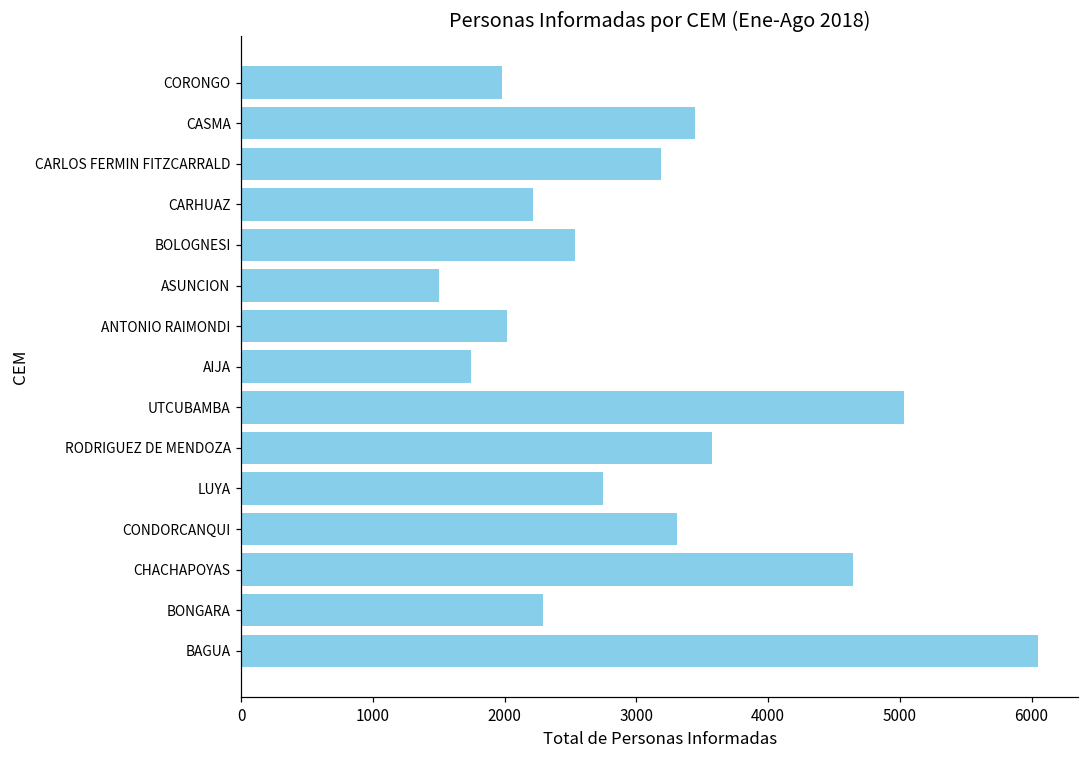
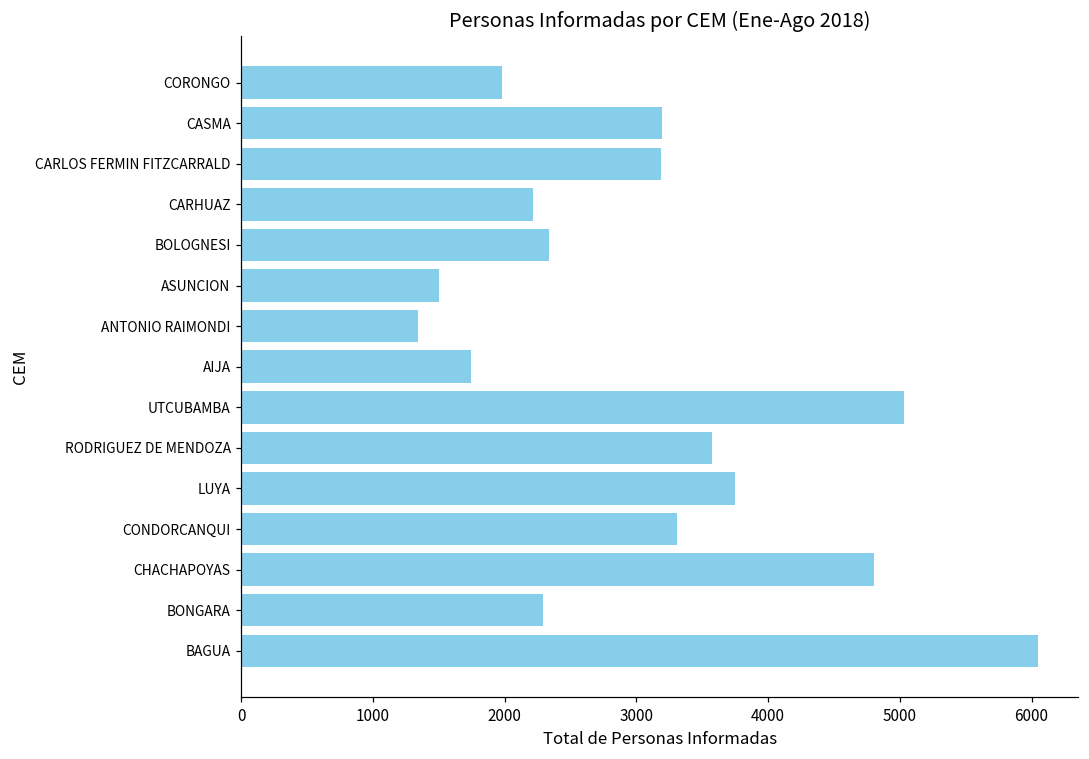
  {
    "CORONGO": 1980,
-   "CASMA": 3440,
+   "CASMA": 3200,
    "CARLOS FERMIN FITZCARRALD": 3190,
    "CARHUAZ": 2220,
-   "BOLOGNESI": 2530,
+   "BOLOGNESI": 2340,
    "ASUNCION": 1500,
-   "ANTONIO RAIMONDI": 2020,
+   "ANTONIO RAIMONDI": 1340,
    "AIJA": 1740,
    "UTCUBAMBA": 5030,
    "RODRIGUEZ DE MENDOZA": 3580,
-   "LUYA": 2750,
+   "LUYA": 3750,
    "CONDORCANQUI": 3310,
-   "CHACHAPOYAS": 4650,
+   "CHACHAPOYAS": 4800,
    "BONGARA": 2290,
    "BAGUA": 6050
  }
